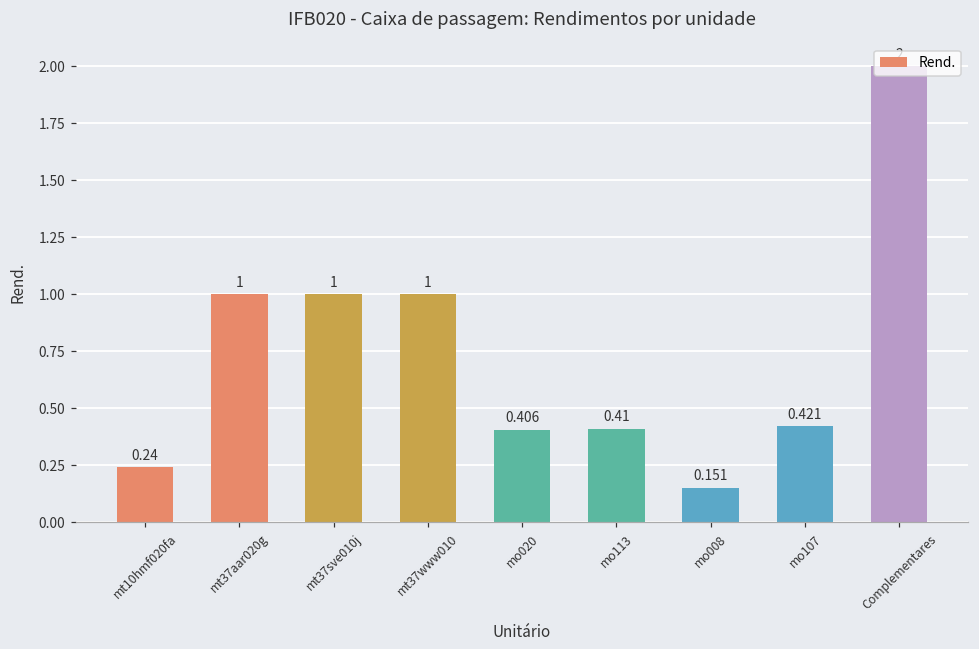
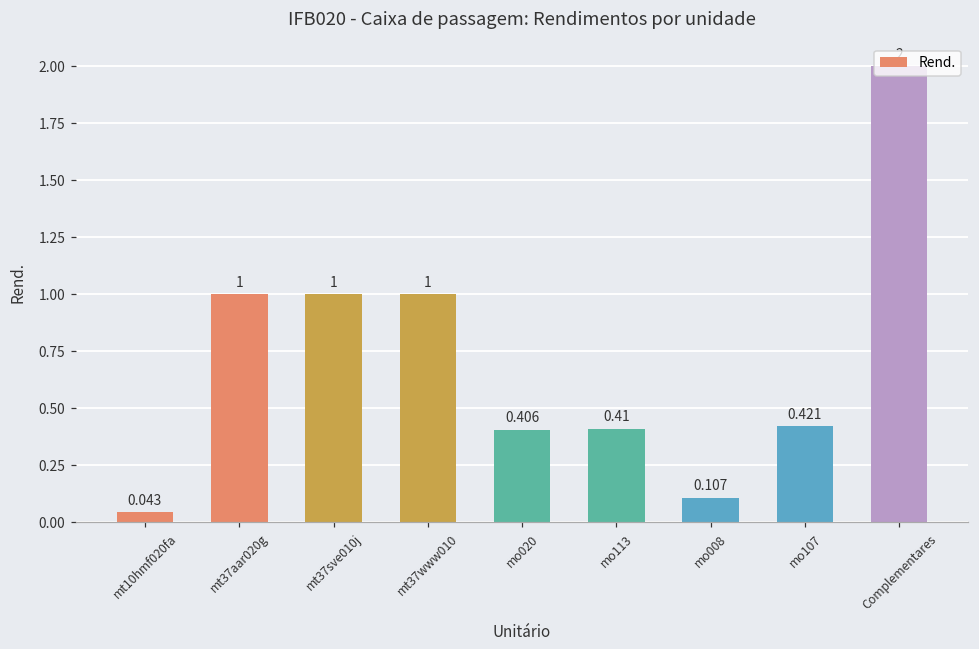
  {
-   "mt10hmf020fa": 0.24,
+   "mt10hmf020fa": 0.043,
    "mt37aar020g": 1,
    "mt37sve010j": 1,
    "mt37www010": 1,
    "mo020": 0.406,
    "mo113": 0.41,
-   "mo008": 0.151,
+   "mo008": 0.107,
    "mo107": 0.421
  }
